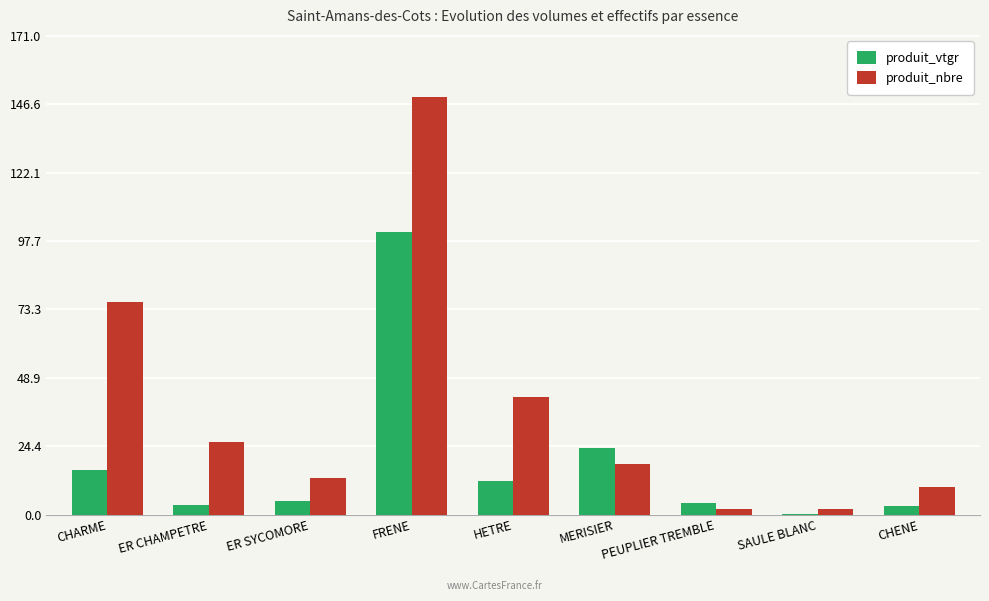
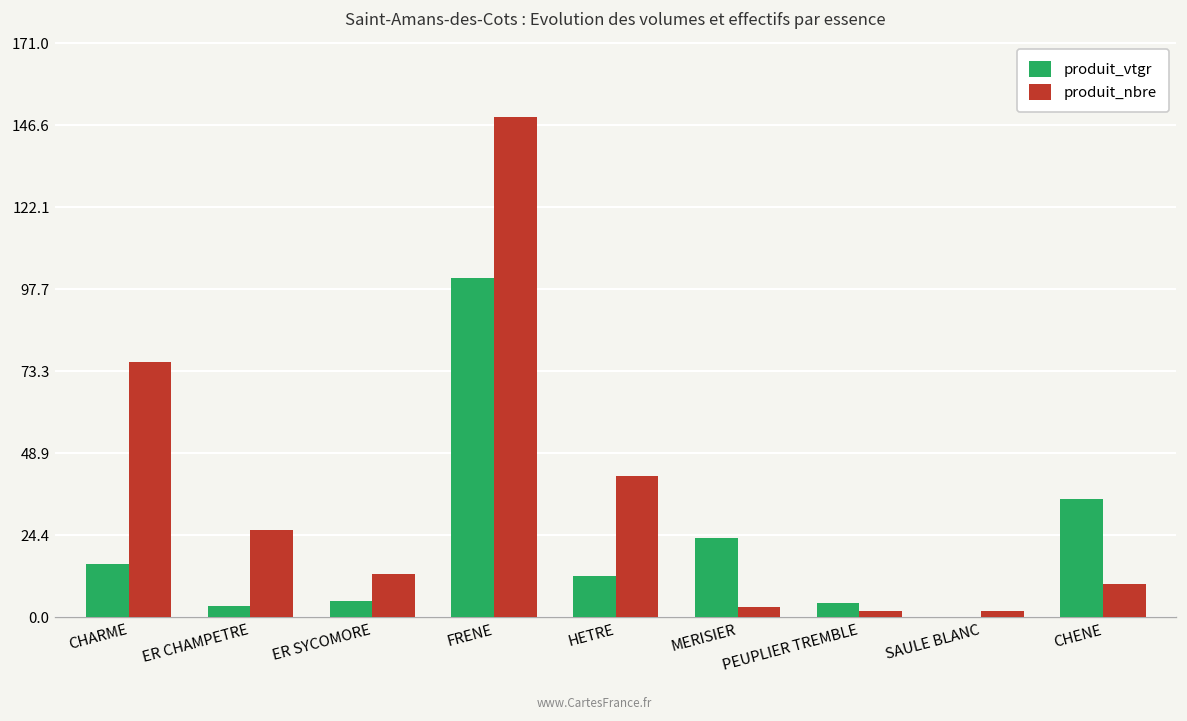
  {
    "produit_vtgr": {
      "CHARME": 16,
      "ER CHAMPETRE": 3,
      "ER SYCOMORE": 5,
      "FRENE": 101,
      "HETRE": 12,
      "MERISIER": 24,
      "PEUPLIER TREMBLE": 4,
-     "CHENE": 3
+     "CHENE": 35
    },
    "produit_nbre": {
      "CHARME": 76,
      "ER CHAMPETRE": 26,
      "ER SYCOMORE": 13,
      "FRENE": 149,
      "HETRE": 42,
-     "MERISIER": 18,
+     "MERISIER": 3,
      "PEUPLIER TREMBLE": 2,
      "SAULE BLANC": 2,
      "CHENE": 10
    }
  }
